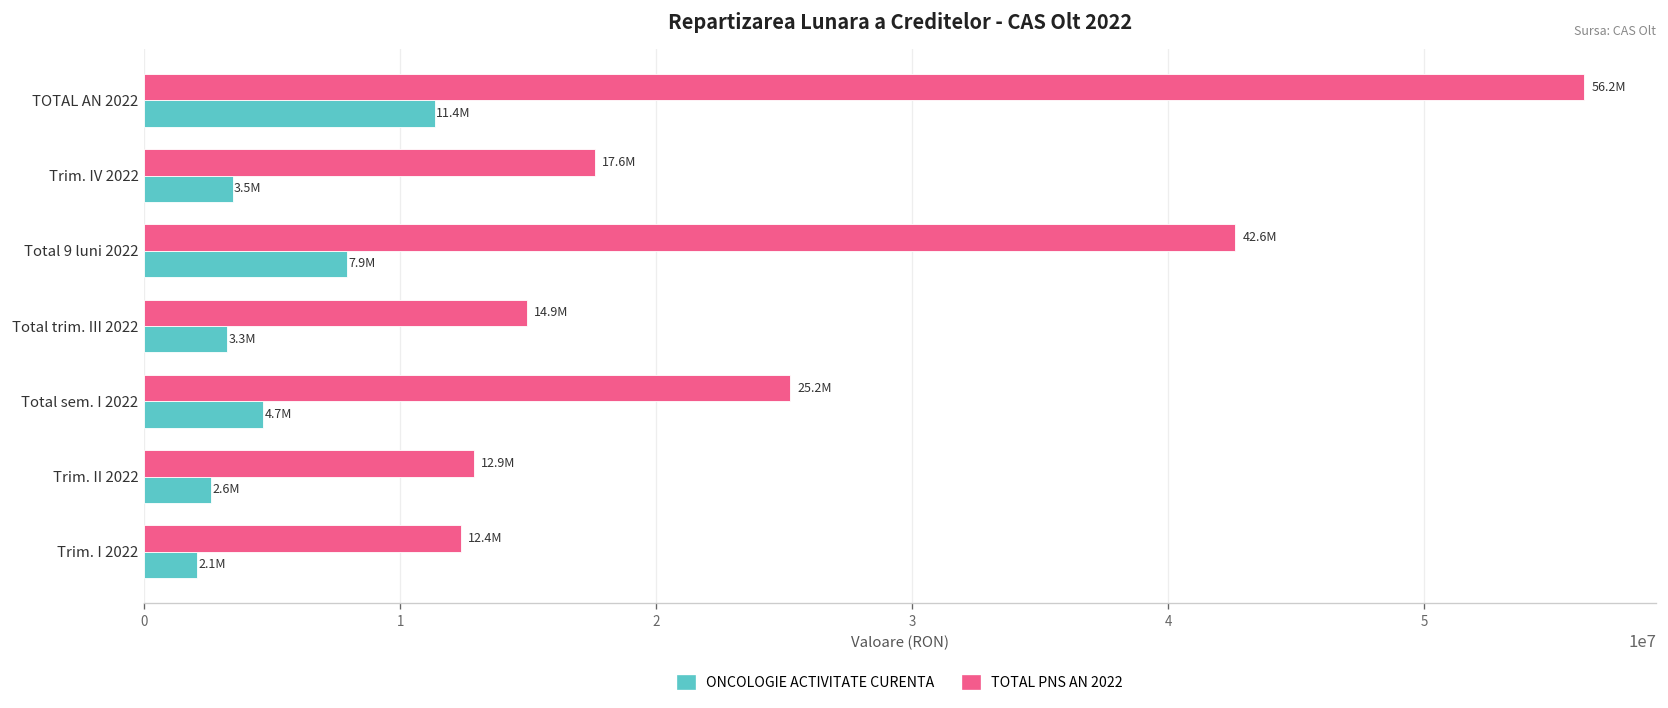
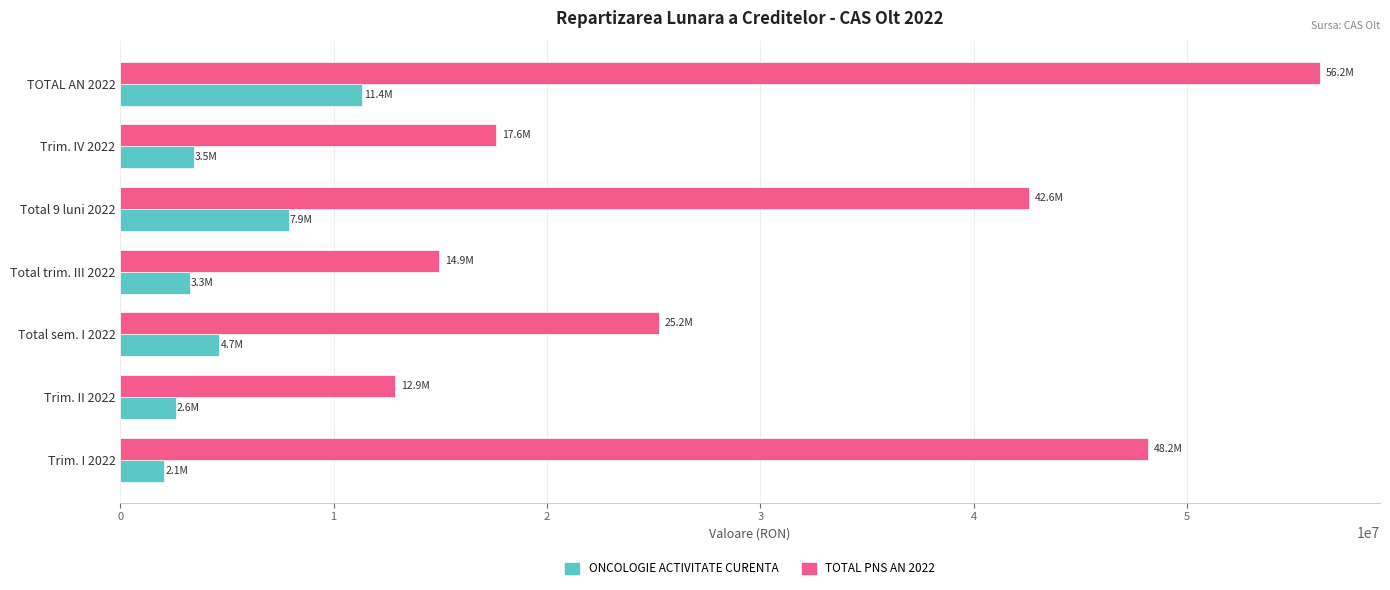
  {
    "ONCOLOGIE ACTIVITATE CURENTA": {
      "TOTAL AN 2022": "11.4M",
      "Trim. IV 2022": "3.5M",
      "Total 9 luni 2022": "7.9M",
      "Total trim. III 2022": "3.3M",
      "Total sem. I 2022": "4.7M",
      "Trim. II 2022": "2.6M",
      "Trim. I 2022": "2.1M"
    },
    "TOTAL PNS AN 2022": {
      "TOTAL AN 2022": "56.2M",
      "Trim. IV 2022": "17.6M",
      "Total 9 luni 2022": "42.6M",
      "Total trim. III 2022": "14.9M",
      "Total sem. I 2022": "25.2M",
      "Trim. II 2022": "12.9M",
-     "Trim. I 2022": "12.4M"
+     "Trim. I 2022": "48.2M"
    }
  }
